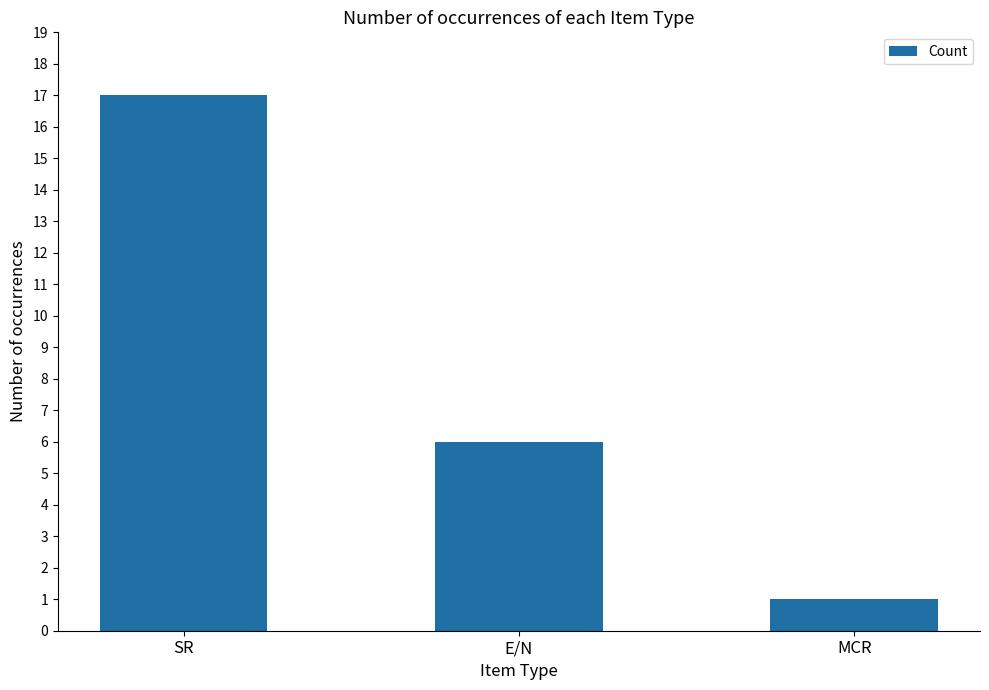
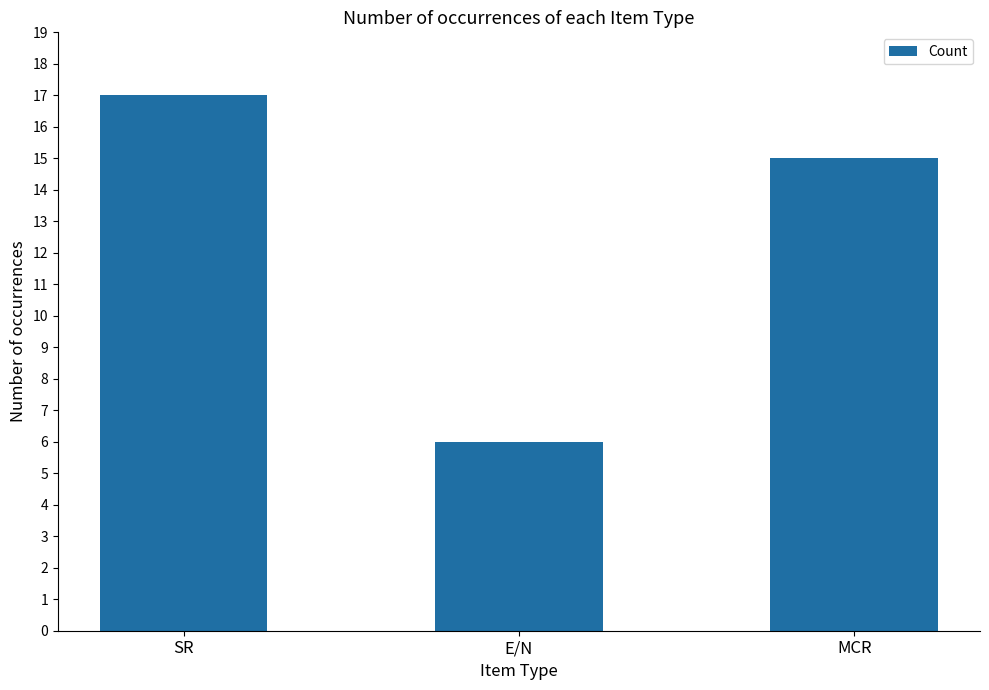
  {
    "SR": 17,
    "E/N": 6,
-   "MCR": 1
+   "MCR": 15
  }
